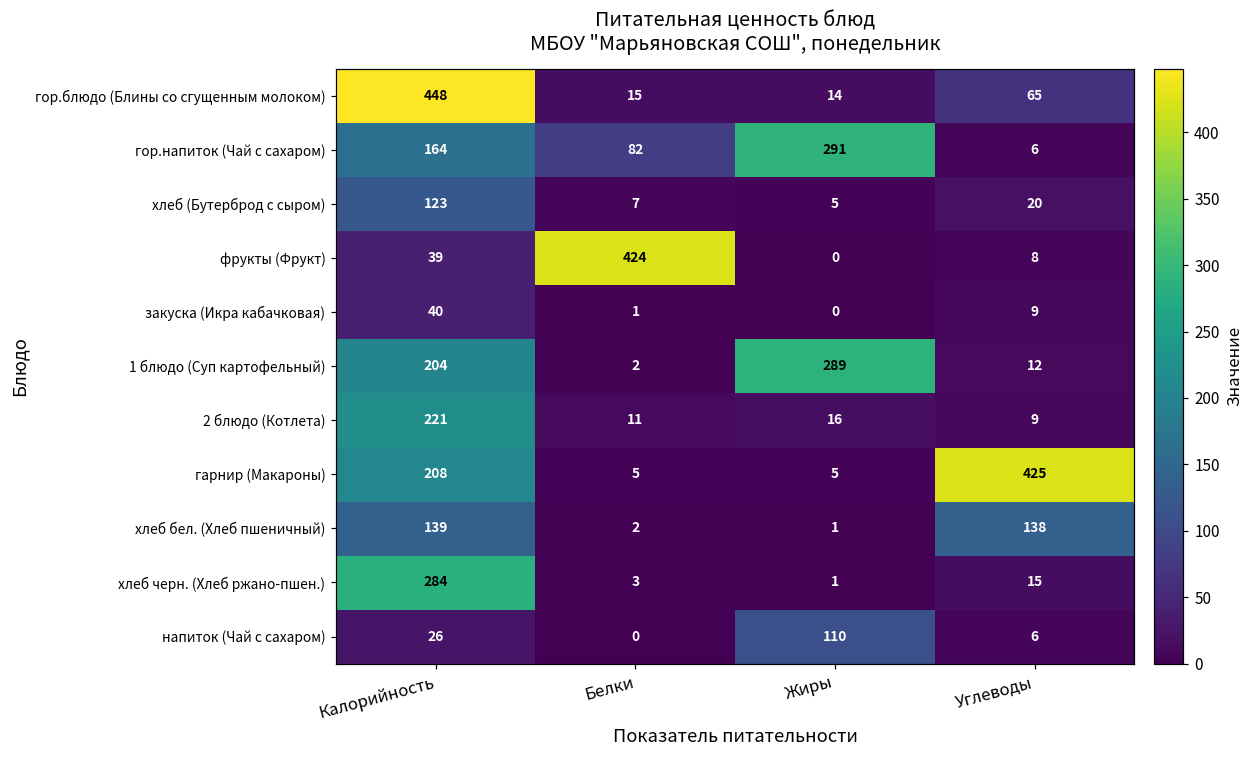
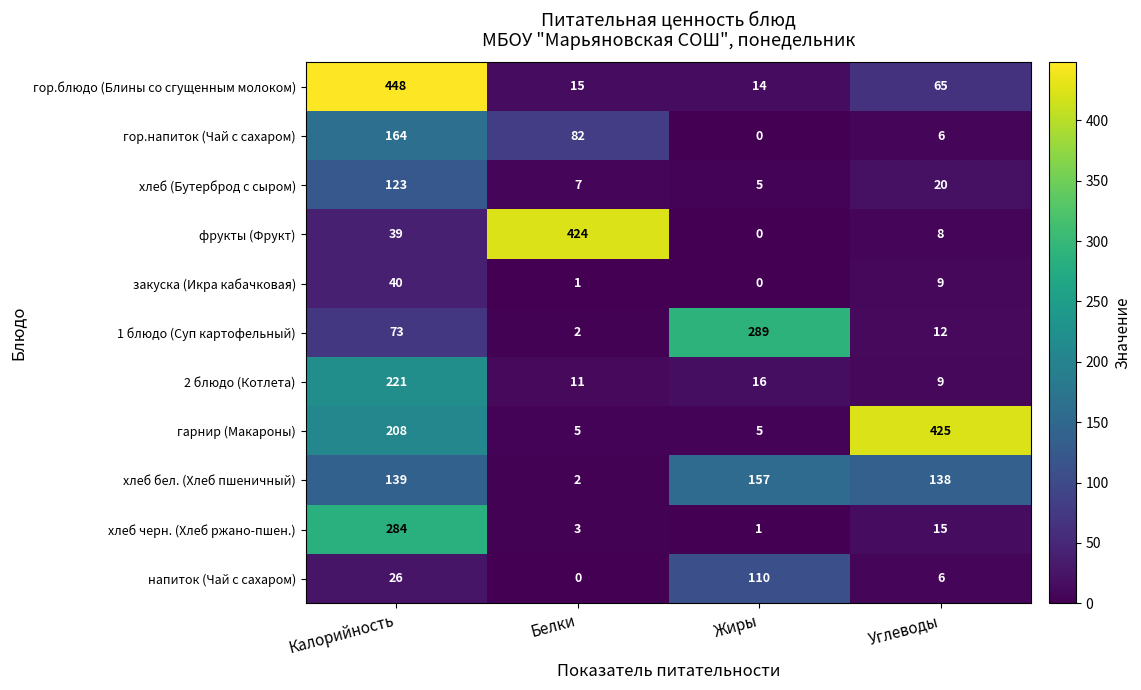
  {
    "гор.блюдо (Блины со сгущенным молоком)": {
      "Калорийность": 448,
      "Белки": 15,
      "Жиры": 14,
      "Углеводы": 65
    },
    "гор.напиток (Чай с сахаром)": {
      "Калорийность": 164,
      "Белки": 82,
-     "Жиры": 291,
+     "Жиры": 0,
      "Углеводы": 6
    },
    "хлеб (Бутерброд с сыром)": {
      "Калорийность": 123,
      "Белки": 7,
      "Жиры": 5,
      "Углеводы": 20
    },
    "фрукты (Фрукт)": {
      "Калорийность": 39,
      "Белки": 424,
      "Жиры": 0,
      "Углеводы": 8
    },
    "закуска (Икра кабачковая)": {
      "Калорийность": 40,
      "Белки": 1,
      "Жиры": 0,
      "Углеводы": 9
    },
    "1 блюдо (Суп картофельный)": {
-     "Калорийность": 204,
+     "Калорийность": 73,
      "Белки": 2,
      "Жиры": 289,
      "Углеводы": 12
    },
    "2 блюдо (Котлета)": {
      "Калорийность": 221,
      "Белки": 11,
      "Жиры": 16,
      "Углеводы": 9
    },
    "гарнир (Макароны)": {
      "Калорийность": 208,
      "Белки": 5,
      "Жиры": 5,
      "Углеводы": 425
    },
    "хлеб бел. (Хлеб пшеничный)": {
      "Калорийность": 139,
      "Белки": 2,
-     "Жиры": 1,
+     "Жиры": 157,
      "Углеводы": 138
    },
    "хлеб черн. (Хлеб ржано-пшен.)": {
      "Калорийность": 284,
      "Белки": 3,
      "Жиры": 1,
      "Углеводы": 15
    },
    "напиток (Чай с сахаром)": {
      "Калорийность": 26,
      "Белки": 0,
      "Жиры": 110,
      "Углеводы": 6
    }
  }
